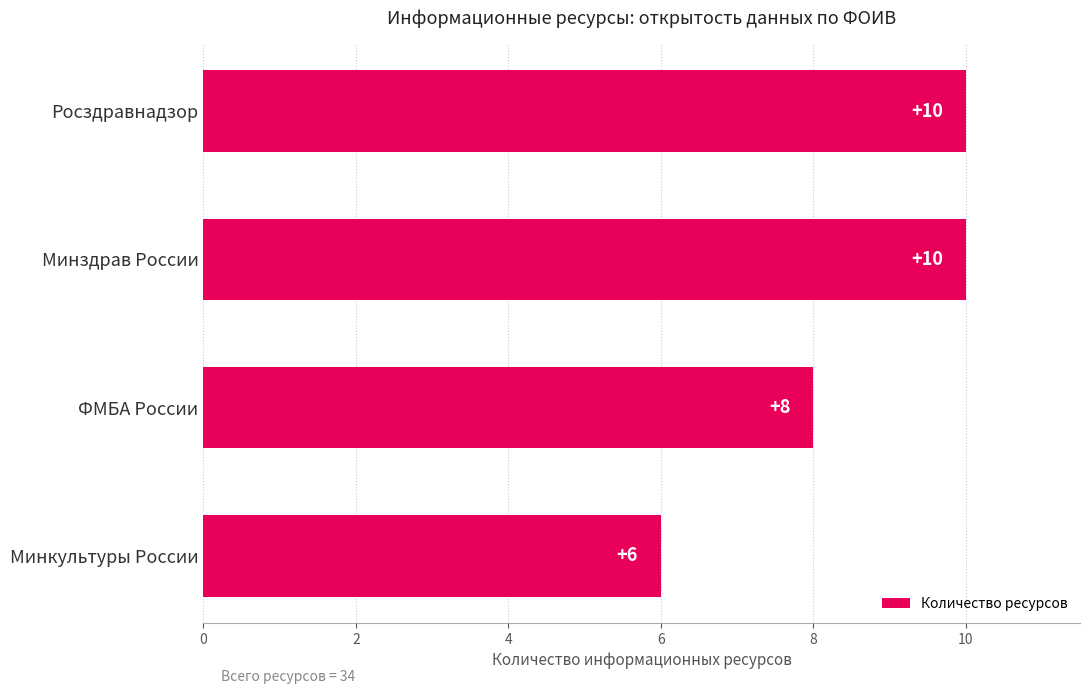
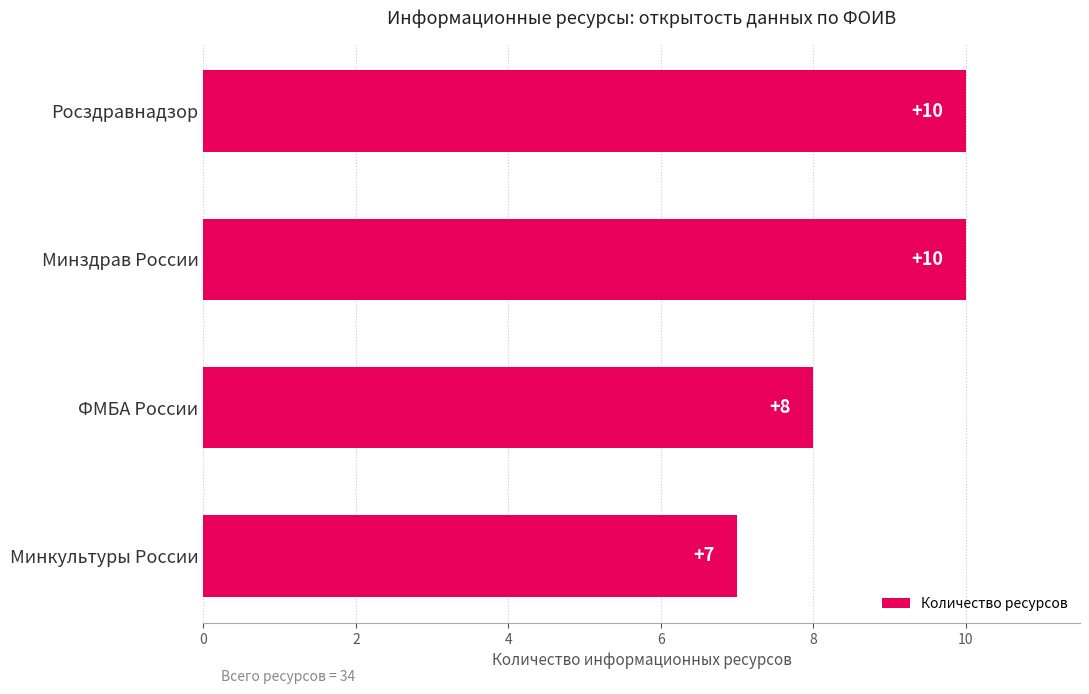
  {
    "Росздравнадзор": "+10",
    "Минздрав России": "+10",
    "ФМБА России": "+8",
-   "Минкультуры России": "+6"
+   "Минкультуры России": "+7"
  }
